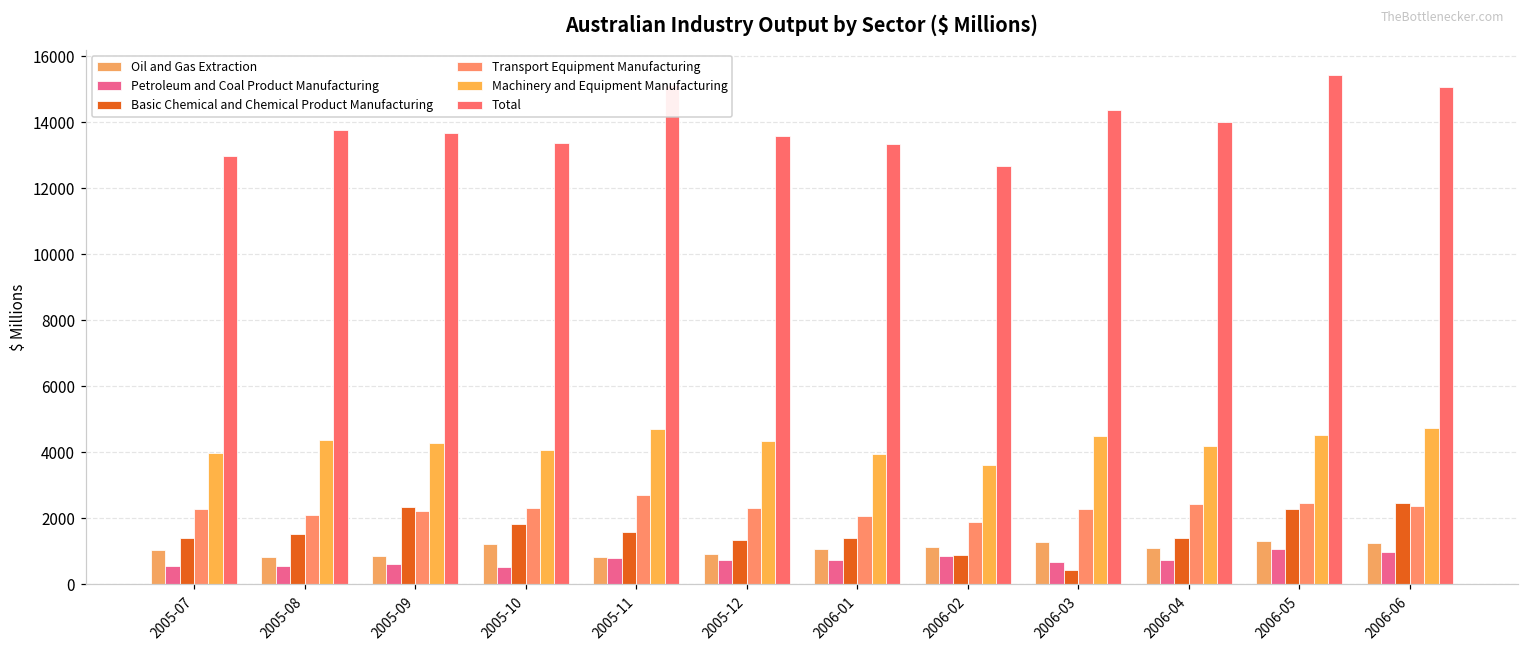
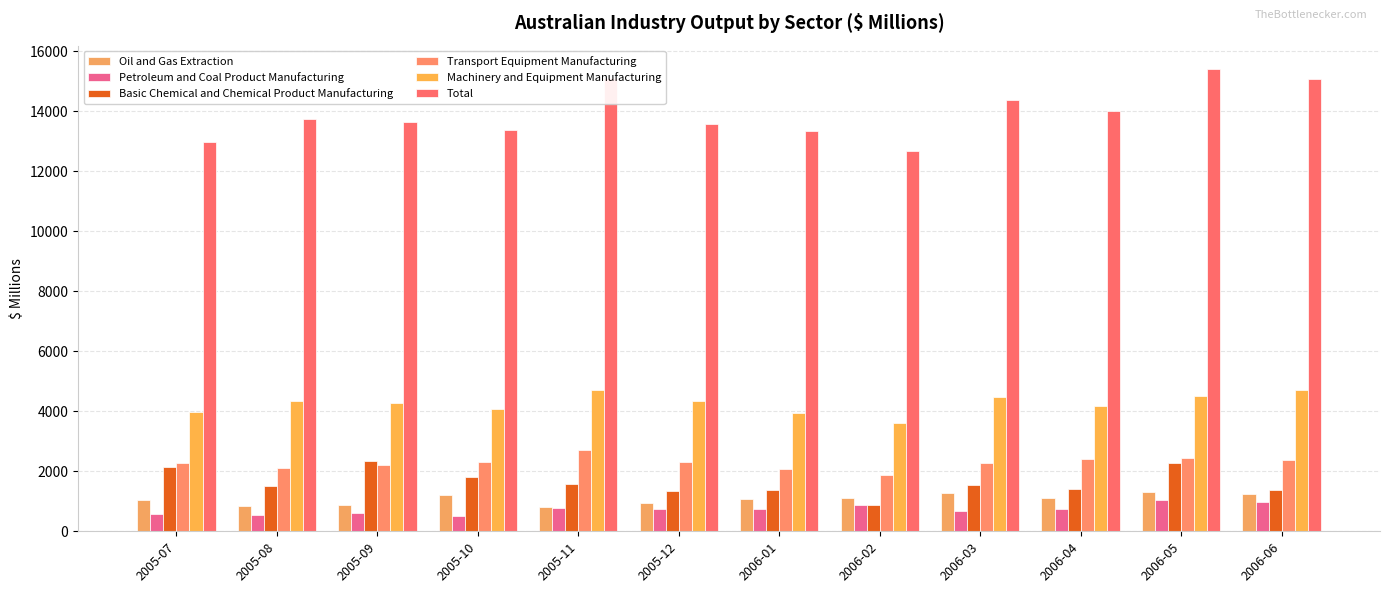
  {
    "Basic Chemical and Chemical Product Manufacturing": {
-     "2005-07": 1400,
+     "2005-07": 2200,
      "2005-08": 1500,
      "2005-09": 2300,
      "2005-10": 1800,
      "2005-11": 1600,
      "2005-12": 1300,
      "2006-01": 1400,
      "2006-02": 900,
-     "2006-03": 400,
+     "2006-03": 1500,
      "2006-04": 1400,
      "2006-05": 2300,
-     "2006-06": 2500
+     "2006-06": 1400
    }
  }
